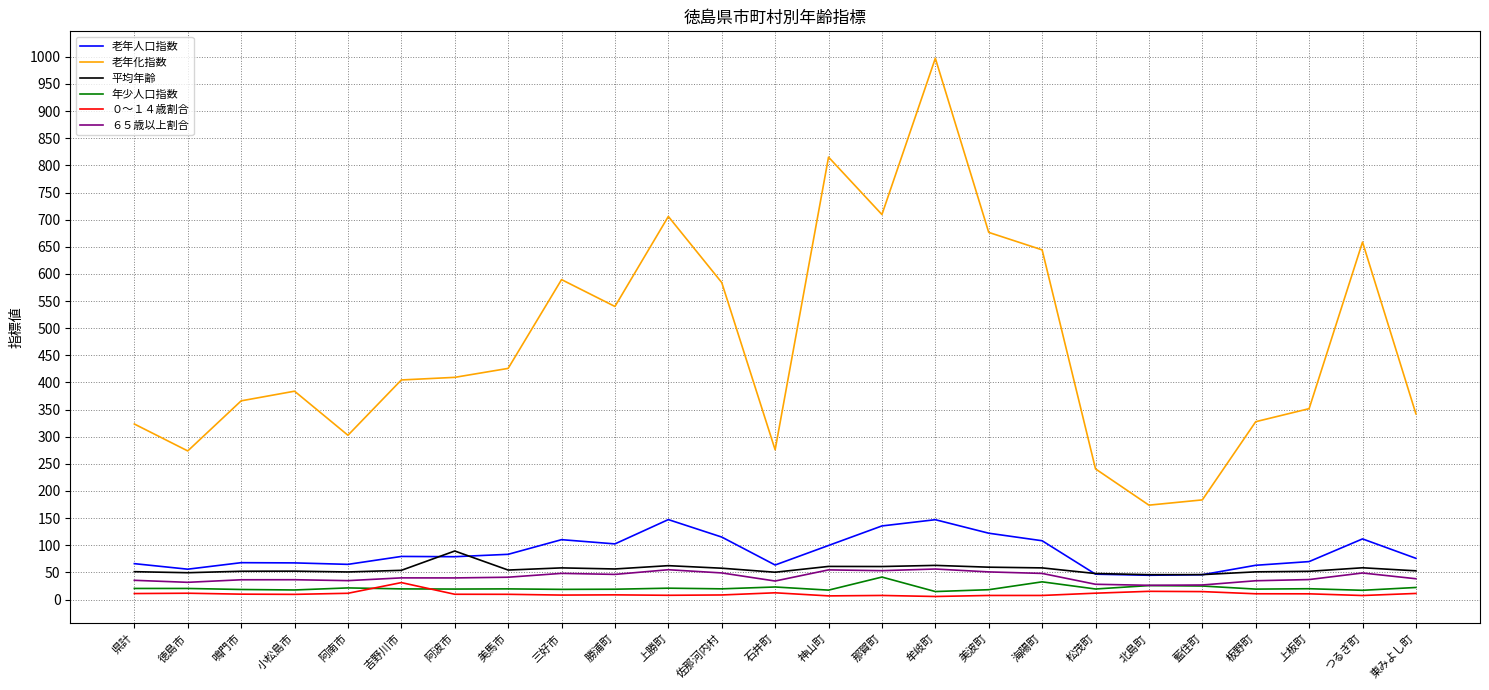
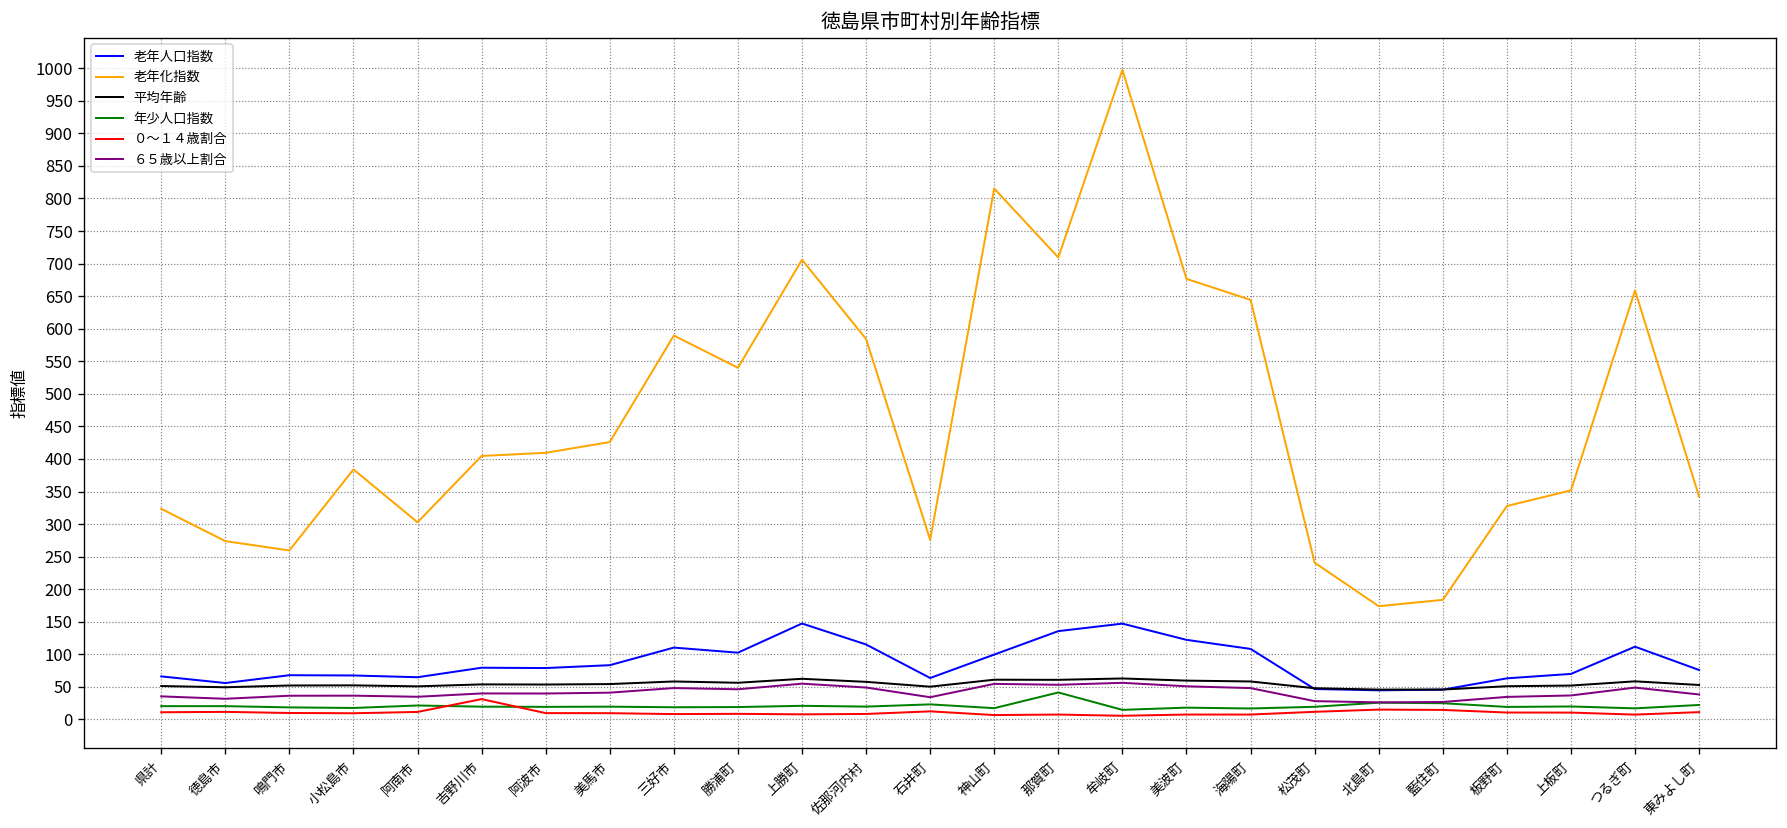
  {
    "老年人口指数": {
      "県計": 70,
      "徳島市": 60,
      "鳴門市": 70,
      "小松島市": 70,
      "阿南市": 60,
      "吉野川市": 80,
      "阿波市": 80,
      "美馬市": 80,
      "三好市": 110,
      "勝浦町": 100,
      "上勝町": 150,
      "佐那河内村": 120,
      "石井町": 60,
      "神山町": 100,
      "那賀町": 140,
      "牟岐町": 150,
      "美波町": 120,
      "海陽町": 110,
      "板野町": 60,
      "上板町": 70,
      "つるぎ町": 110,
      "東みよし町": 80
    },
    "老年化指数": {
      "県計": 320,
      "徳島市": 270,
-     "鳴門市": 370,
+     "鳴門市": 260,
      "小松島市": 380,
      "阿南市": 300,
      "吉野川市": 400,
      "阿波市": 410,
      "美馬市": 430,
      "三好市": 590,
      "勝浦町": 540,
      "上勝町": 710,
      "佐那河内村": 580,
      "石井町": 280,
      "神山町": 820,
      "那賀町": 710,
      "牟岐町": 1000,
      "美波町": 680,
      "海陽町": 640,
      "松茂町": 240,
      "北島町": 170,
      "藍住町": 180,
      "板野町": 330,
      "上板町": 350,
      "つるぎ町": 660,
      "東みよし町": 340
    },
    "平均年齢": {
      "県計": 50,
      "徳島市": 50,
      "鳴門市": 50,
      "小松島市": 50,
      "阿南市": 50,
      "吉野川市": 50,
-     "阿波市": 90,
+     "阿波市": 50,
      "美馬市": 50,
      "三好市": 60,
      "勝浦町": 60,
      "上勝町": 60,
      "佐那河内村": 60,
      "石井町": 50,
      "神山町": 60,
      "那賀町": 60,
      "牟岐町": 60,
      "美波町": 60,
      "海陽町": 60,
      "板野町": 50,
      "上板町": 50,
      "つるぎ町": 60,
      "東みよし町": 50
    },
    "年少人口指数": {
      "県計": 20,
      "徳島市": 20,
      "鳴門市": 20,
      "小松島市": 20,
      "阿南市": 20,
      "吉野川市": 20,
      "阿波市": 20,
      "美馬市": 20,
      "三好市": 20,
      "勝浦町": 20,
      "上勝町": 20,
      "佐那河内村": 20,
      "石井町": 20,
      "神山町": 20,
      "那賀町": 40,
      "牟岐町": 10,
      "美波町": 20,
-     "海陽町": 30,
+     "海陽町": 20,
      "松茂町": 20,
      "板野町": 20,
      "上板町": 20,
      "つるぎ町": 20,
      "東みよし町": 20
    },
    "０～１４歳割合": {
      "県計": 10,
      "徳島市": 10,
      "鳴門市": 10,
      "小松島市": 10,
      "阿南市": 10,
      "吉野川市": 30,
      "阿波市": 10,
      "美馬市": 10,
      "三好市": 10,
      "勝浦町": 10,
      "上勝町": 10,
      "佐那河内村": 10,
      "石井町": 10,
      "神山町": 10,
      "那賀町": 10,
      "牟岐町": 10,
      "美波町": 10,
      "海陽町": 10,
      "松茂町": 10,
      "北島町": 20,
      "藍住町": 10,
      "板野町": 10,
      "上板町": 10,
      "つるぎ町": 10,
      "東みよし町": 10
    },
    "６５歳以上割合": {
      "県計": 40,
      "徳島市": 30,
      "鳴門市": 40,
      "小松島市": 40,
      "阿南市": 30,
      "吉野川市": 40,
      "阿波市": 40,
      "美馬市": 40,
      "三好市": 50,
      "勝浦町": 50,
      "上勝町": 50,
      "佐那河内村": 50,
      "石井町": 30,
      "神山町": 50,
      "那賀町": 50,
      "牟岐町": 60,
      "美波町": 50,
      "海陽町": 50,
      "松茂町": 30,
      "板野町": 30,
      "上板町": 40,
      "つるぎ町": 50,
      "東みよし町": 40
    }
  }
